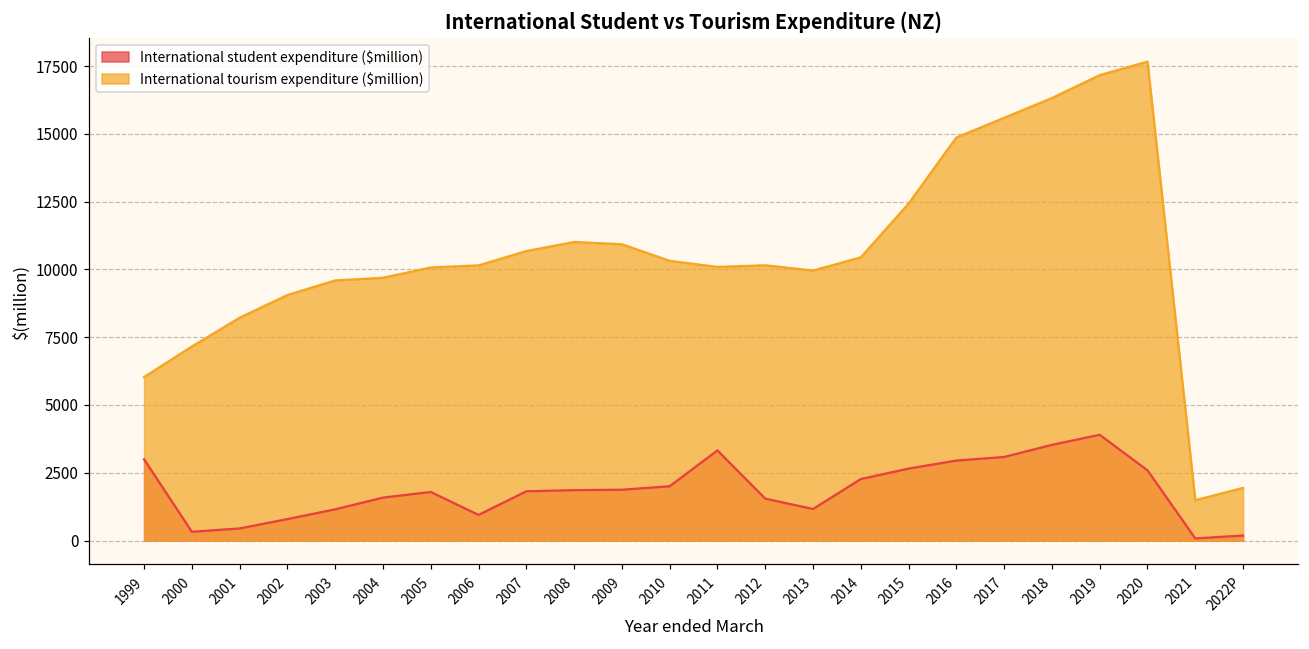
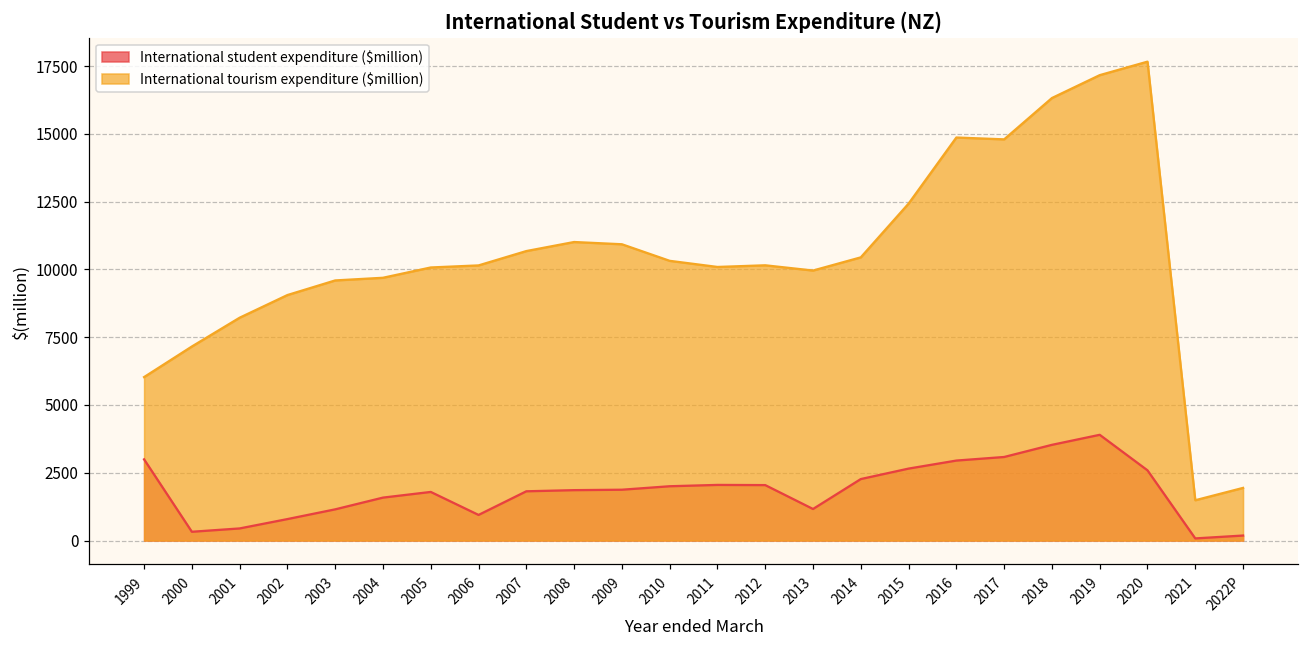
  {
    "International student expenditure ($million)": {
      "1999": 3000,
      "2000": 300,
      "2001": 400,
      "2002": 800,
      "2003": 1200,
      "2004": 1600,
      "2005": 1800,
      "2006": 900,
      "2007": 1800,
      "2008": 1900,
      "2009": 1900,
      "2010": 2000,
-     "2011": 3300,
-     "2012": 1500,
+     "2011": 2100,
+     "2012": 2000,
      "2013": 1200,
      "2014": 2300,
      "2015": 2700,
      "2016": 2900,
      "2017": 3100,
      "2018": 3500,
      "2019": 3900,
      "2020": 2600,
      "2021": 100,
      "2022P": 200
    },
    "International tourism expenditure ($million)": {
      "1999": 6000,
      "2000": 7200,
      "2001": 8200,
      "2002": 9100,
      "2003": 9600,
      "2004": 9700,
      "2005": 10100,
      "2006": 10100,
      "2007": 10700,
      "2008": 11000,
      "2009": 10900,
      "2010": 10300,
      "2011": 10100,
      "2012": 10200,
      "2013": 10000,
      "2014": 10400,
      "2015": 12400,
      "2016": 14900,
-     "2017": 15600,
+     "2017": 14800,
      "2018": 16300,
      "2019": 17200,
      "2020": 17700,
      "2021": 1500,
      "2022P": 1900
    }
  }
